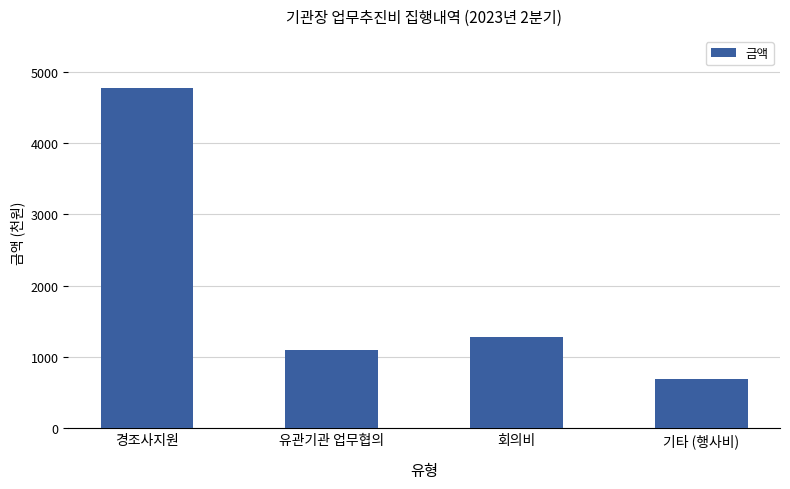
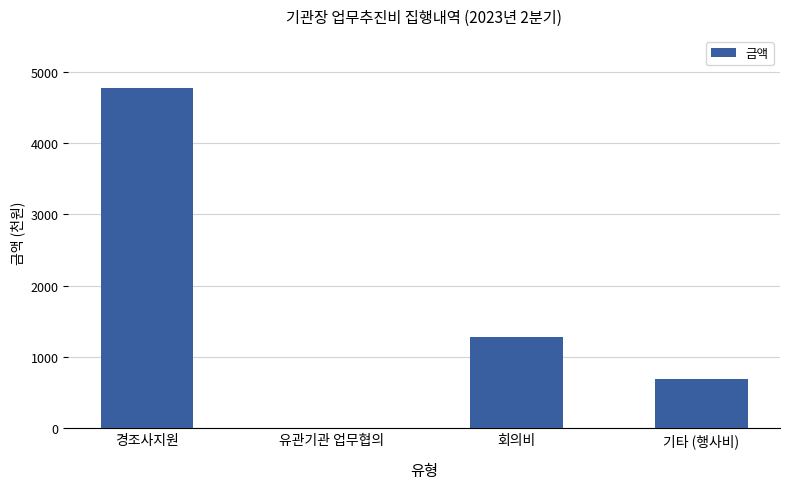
  {
    "경조사지원": 4800,
-   "유관기관 업무협의": 1100,
+   "유관기관 업무협의": 0,
    "회의비": 1300,
    "기타 (행사비)": 700
  }
